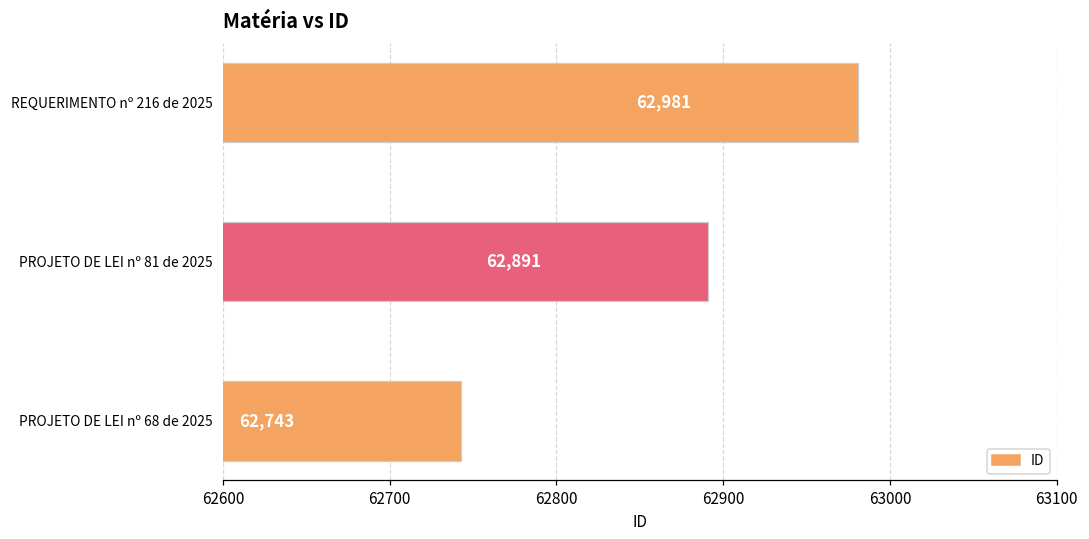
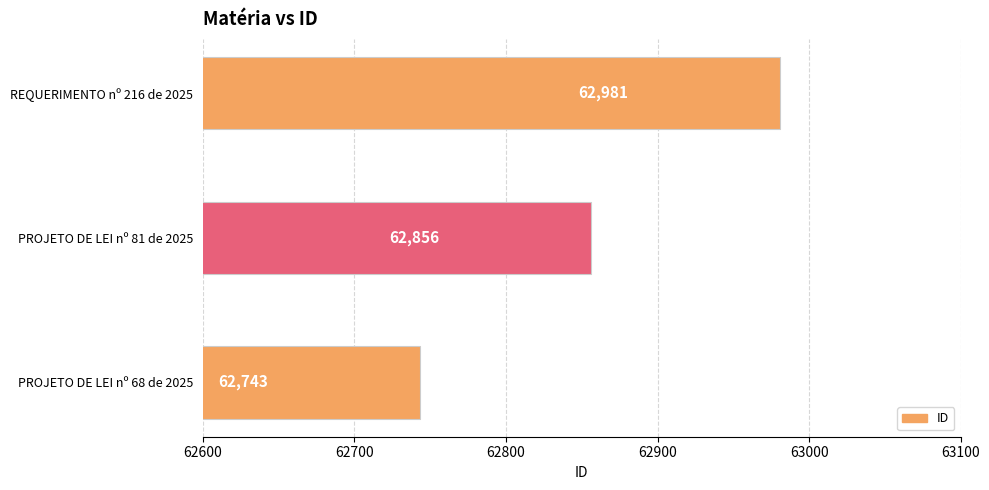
  {
    "REQUERIMENTO nº 216 de 2025": "62,981",
-   "PROJETO DE LEI nº 81 de 2025": "62,891",
+   "PROJETO DE LEI nº 81 de 2025": "62,856",
    "PROJETO DE LEI nº 68 de 2025": "62,743"
  }
